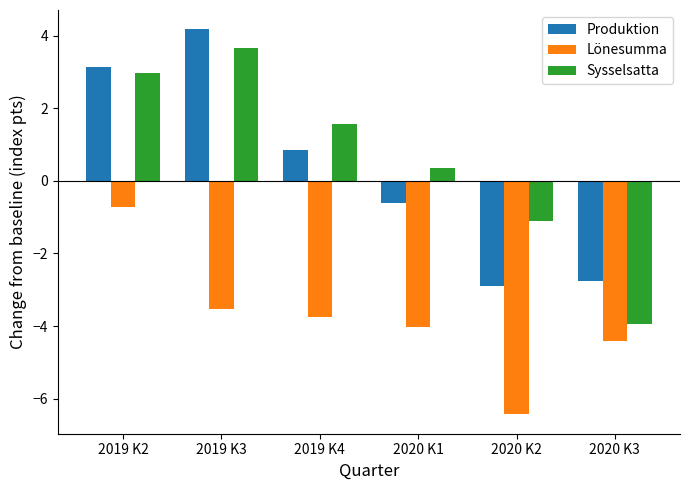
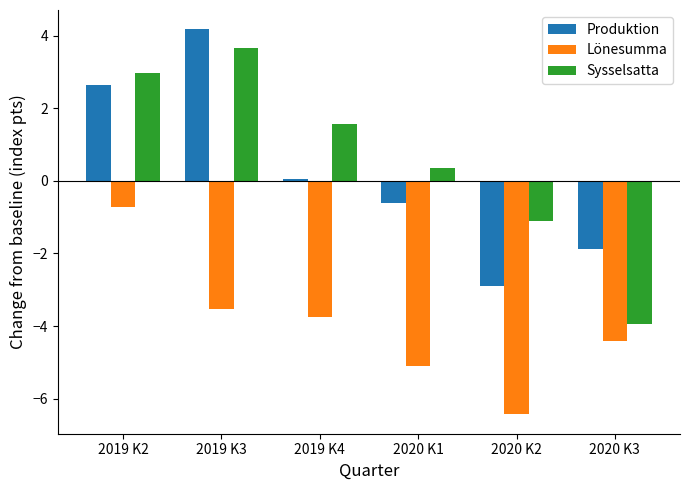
  {
    "Produktion": {
-     "2019 K2": 3.1,
+     "2019 K2": 2.6,
      "2019 K3": 4.2,
-     "2019 K4": 0.9,
+     "2019 K4": 0.0,
      "2020 K1": -0.6,
      "2020 K2": -2.9,
-     "2020 K3": -2.7
+     "2020 K3": -1.9
    },
    "Lönesumma": {
      "2019 K2": -0.7,
      "2019 K3": -3.5,
      "2019 K4": -3.7,
-     "2020 K1": -4.0,
+     "2020 K1": -5.1,
      "2020 K2": -6.4,
      "2020 K3": -4.4
    },
    "Sysselsatta": {
      "2019 K2": 3.0,
      "2019 K3": 3.7,
      "2019 K4": 1.6,
      "2020 K1": 0.4,
      "2020 K2": -1.1,
      "2020 K3": -4.0
    }
  }
